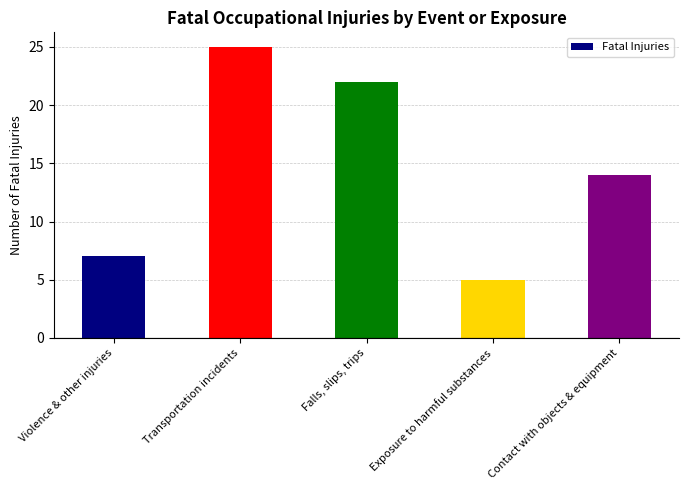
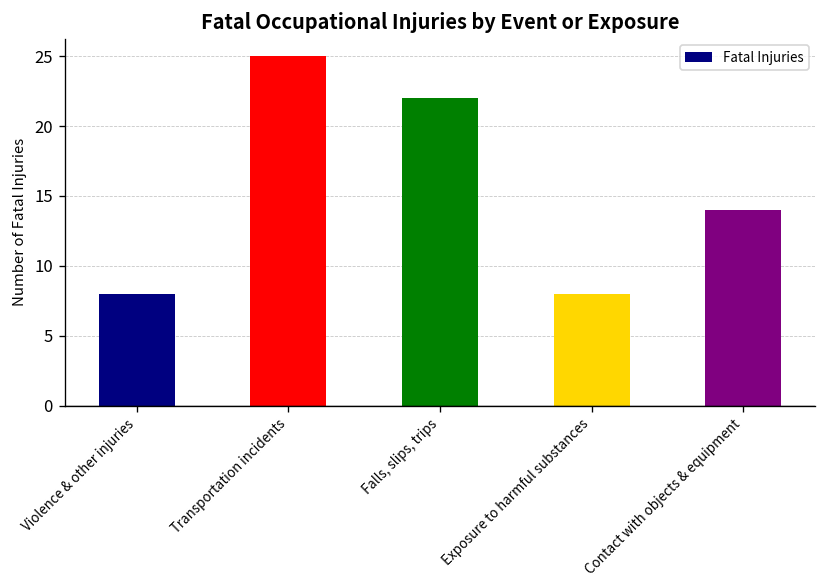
  {
-   "Violence & other injuries": 7,
+   "Violence & other injuries": 8,
    "Transportation incidents": 25,
    "Falls, slips, trips": 22,
-   "Exposure to harmful substances": 5,
+   "Exposure to harmful substances": 8,
    "Contact with objects & equipment": 14
  }
